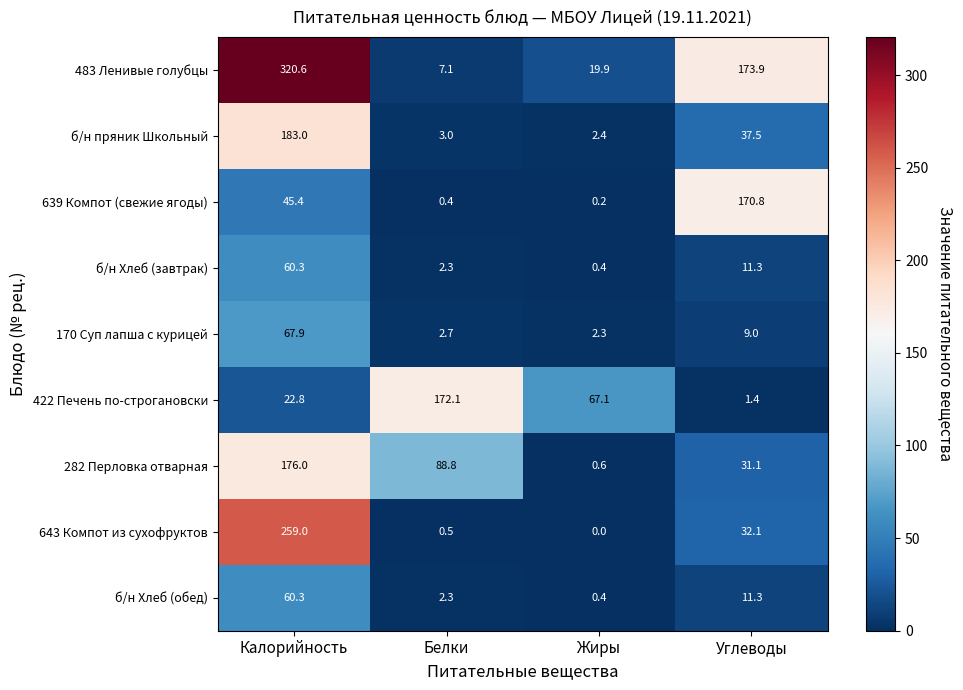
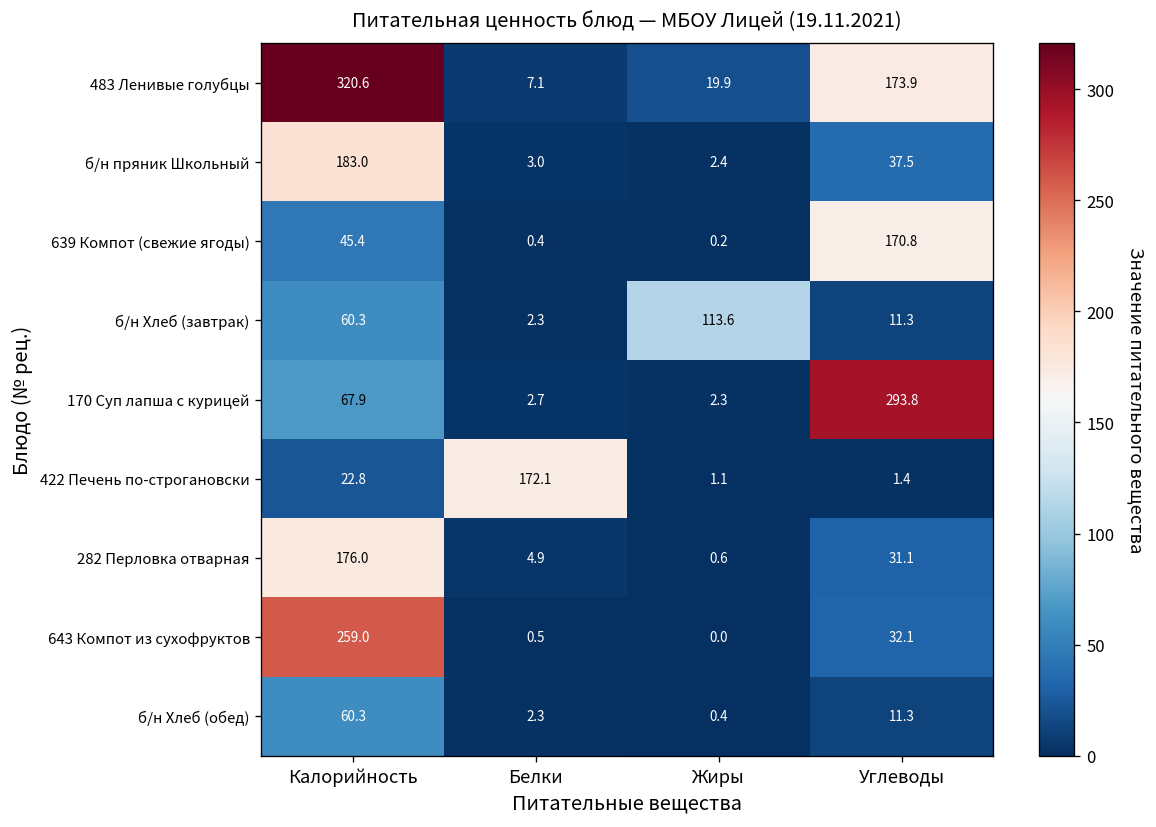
  {
    "483 Ленивые голубцы": {
      "Калорийность": 320.6,
      "Белки": 7.1,
      "Жиры": 19.9,
      "Углеводы": 173.9
    },
    "б/н пряник Школьный": {
      "Калорийность": 183.0,
      "Белки": 3.0,
      "Жиры": 2.4,
      "Углеводы": 37.5
    },
    "639 Компот (свежие ягоды)": {
      "Калорийность": 45.4,
      "Белки": 0.4,
      "Жиры": 0.2,
      "Углеводы": 170.8
    },
    "б/н Хлеб (завтрак)": {
      "Калорийность": 60.3,
      "Белки": 2.3,
-     "Жиры": 0.4,
+     "Жиры": 113.6,
      "Углеводы": 11.3
    },
    "170 Суп лапша с курицей": {
      "Калорийность": 67.9,
      "Белки": 2.7,
      "Жиры": 2.3,
-     "Углеводы": 9.0
+     "Углеводы": 293.8
    },
    "422 Печень по-строгановски": {
      "Калорийность": 22.8,
      "Белки": 172.1,
-     "Жиры": 67.1,
+     "Жиры": 1.1,
      "Углеводы": 1.4
    },
    "282 Перловка отварная": {
      "Калорийность": 176.0,
-     "Белки": 88.8,
+     "Белки": 4.9,
      "Жиры": 0.6,
      "Углеводы": 31.1
    },
    "643 Компот из сухофруктов": {
      "Калорийность": 259.0,
      "Белки": 0.5,
      "Жиры": 0.0,
      "Углеводы": 32.1
    },
    "б/н Хлеб (обед)": {
      "Калорийность": 60.3,
      "Белки": 2.3,
      "Жиры": 0.4,
      "Углеводы": 11.3
    }
  }
